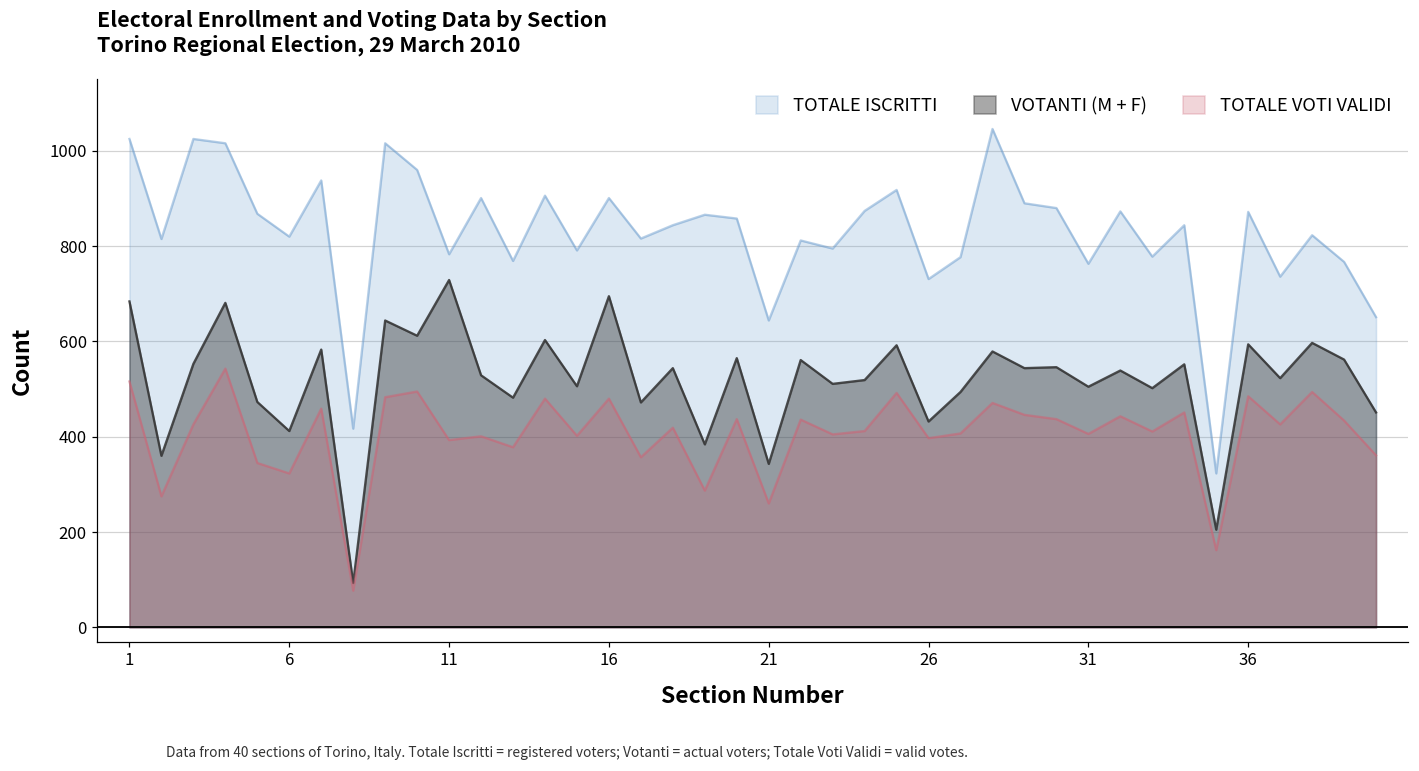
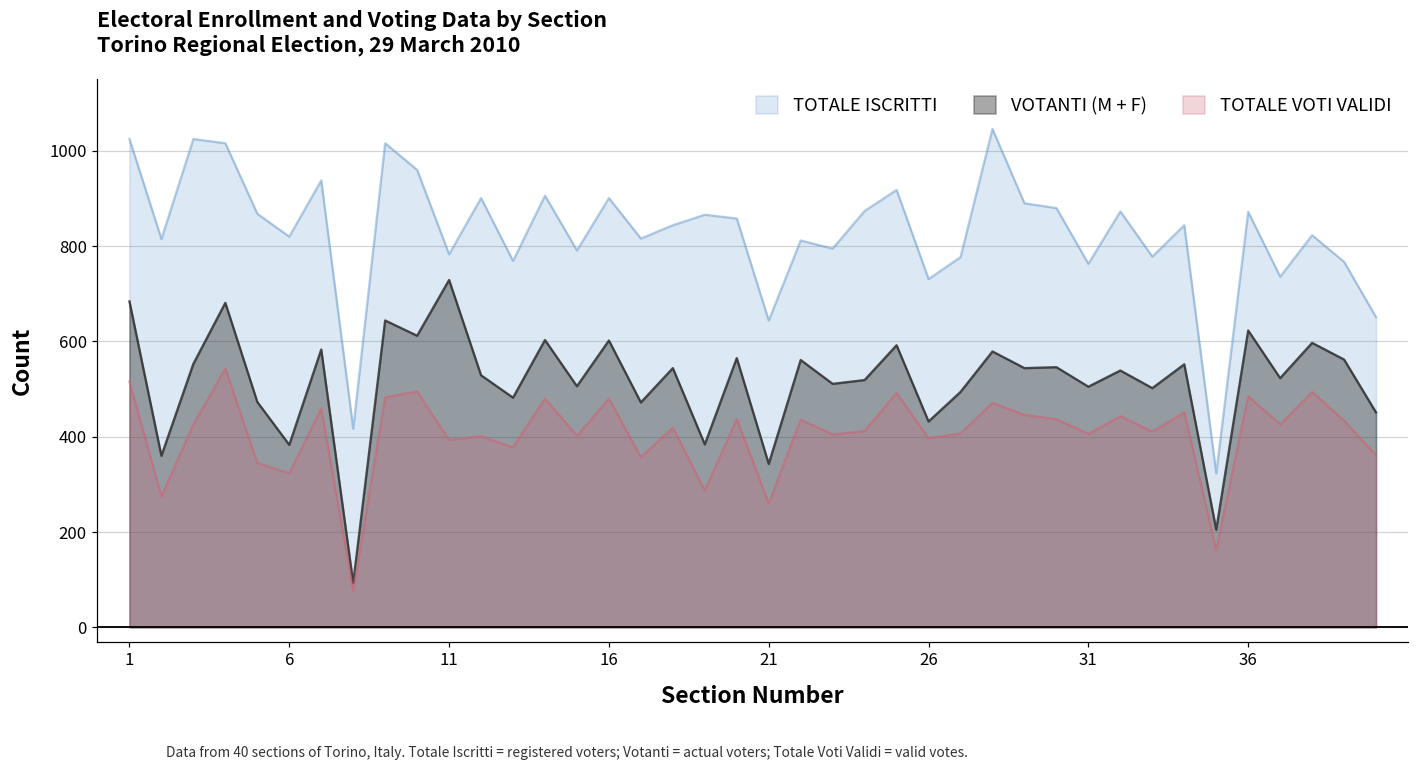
  {
    "VOTANTI (M + F)": {
      "1": 680,
-     "6": 410,
+     "6": 380,
      "11": 730,
-     "16": 700,
+     "16": 600,
      "21": 340,
      "26": 430,
      "31": 510,
-     "36": 590
+     "36": 620
    }
  }
